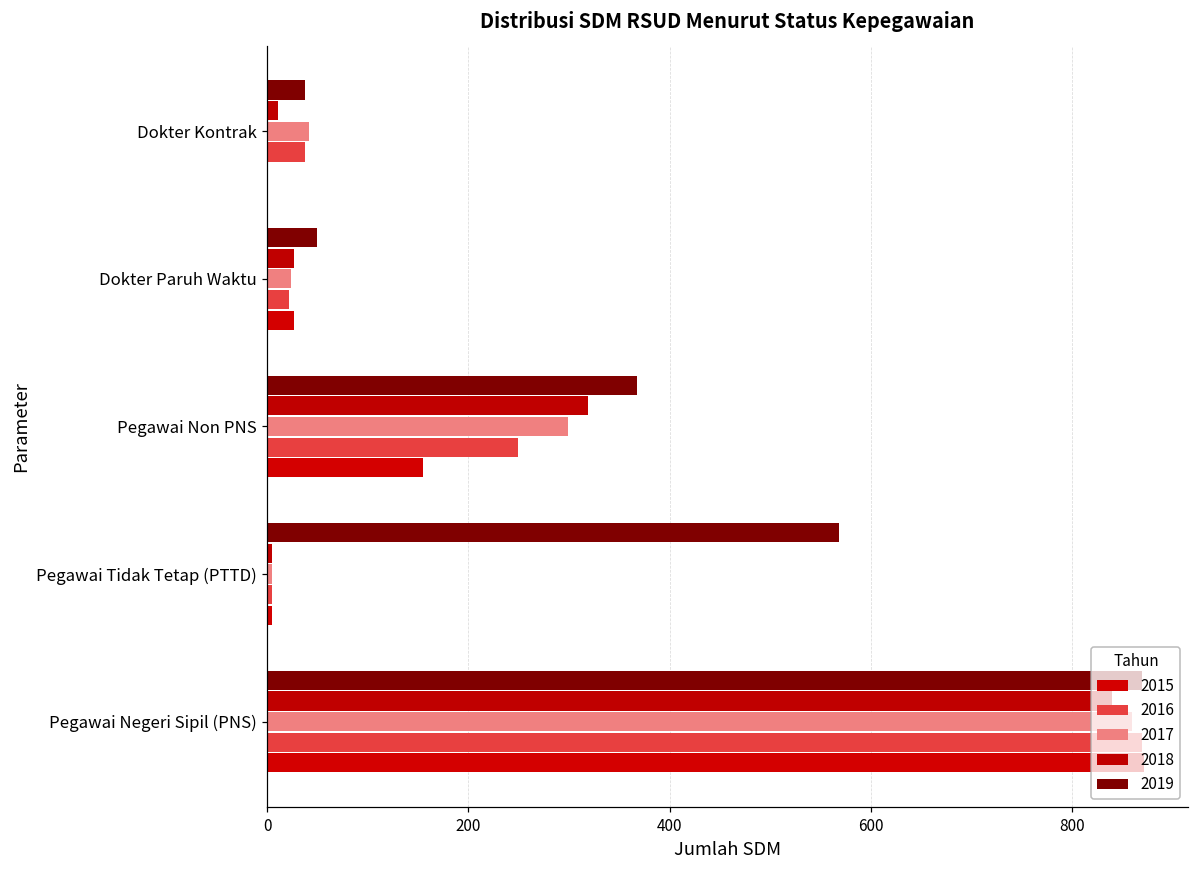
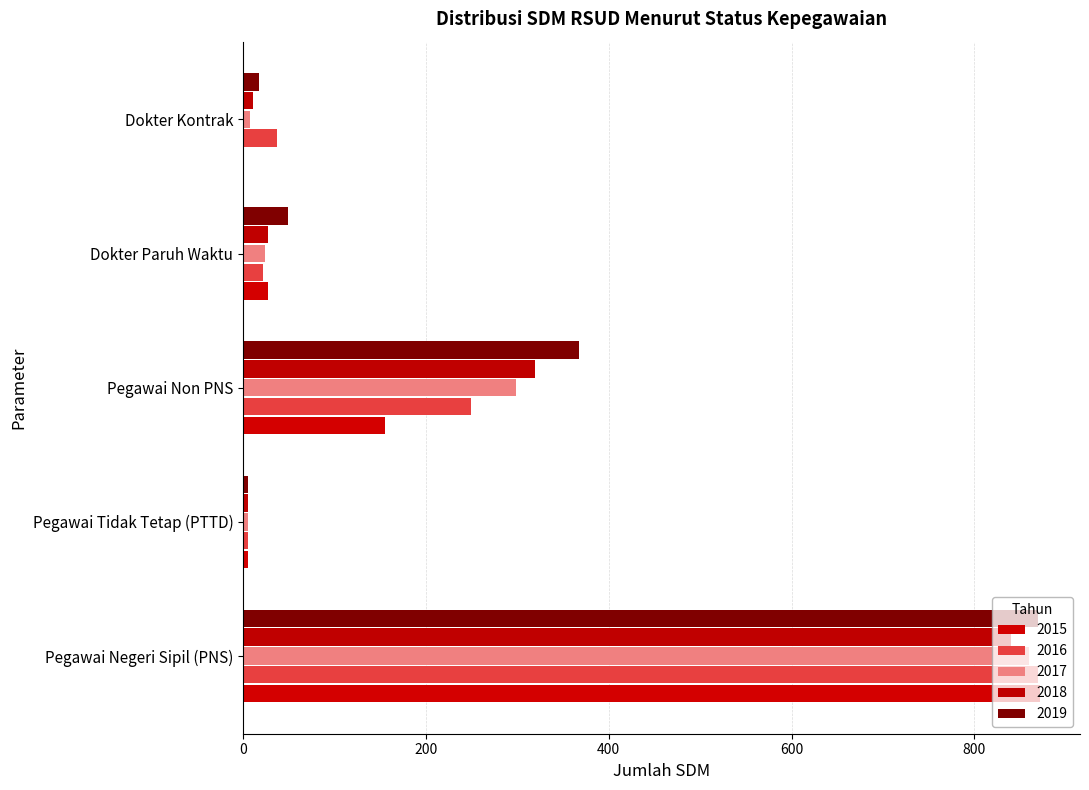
  {
    "2016": {
      "Dokter Kontrak": 40,
      "Dokter Paruh Waktu": 20,
      "Pegawai Non PNS": 250,
      "Pegawai Tidak Tetap (PTTD)": 10
    },
    "2017": {
-     "Dokter Kontrak": 40,
+     "Dokter Kontrak": 10,
      "Dokter Paruh Waktu": 20,
      "Pegawai Non PNS": 300,
      "Pegawai Tidak Tetap (PTTD)": 10
    },
    "2019": {
-     "Dokter Kontrak": 40,
+     "Dokter Kontrak": 20,
      "Dokter Paruh Waktu": 50,
      "Pegawai Non PNS": 370,
-     "Pegawai Tidak Tetap (PTTD)": 570
+     "Pegawai Tidak Tetap (PTTD)": 10
    }
  }
